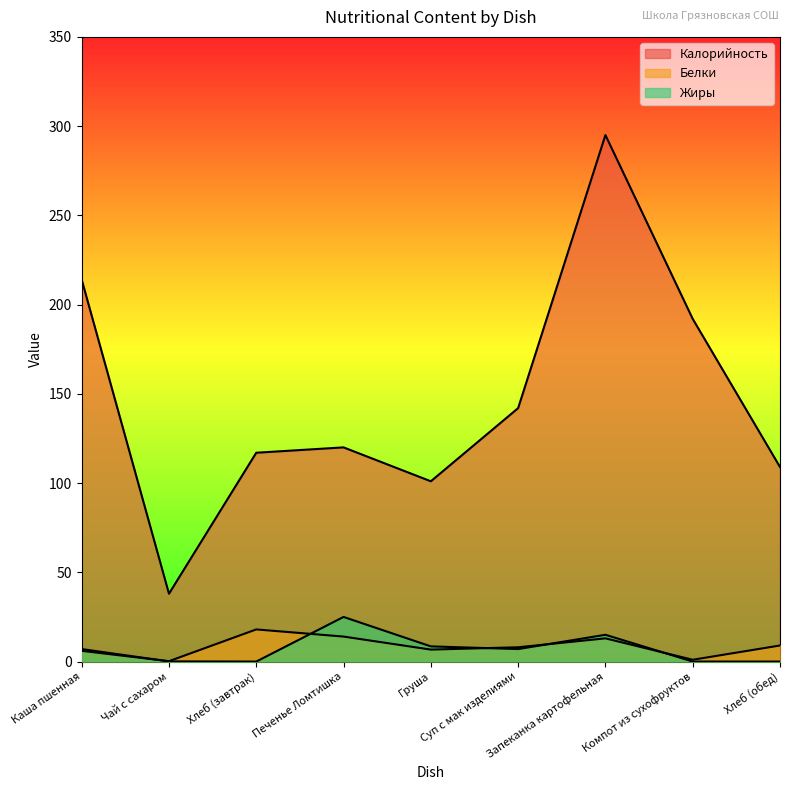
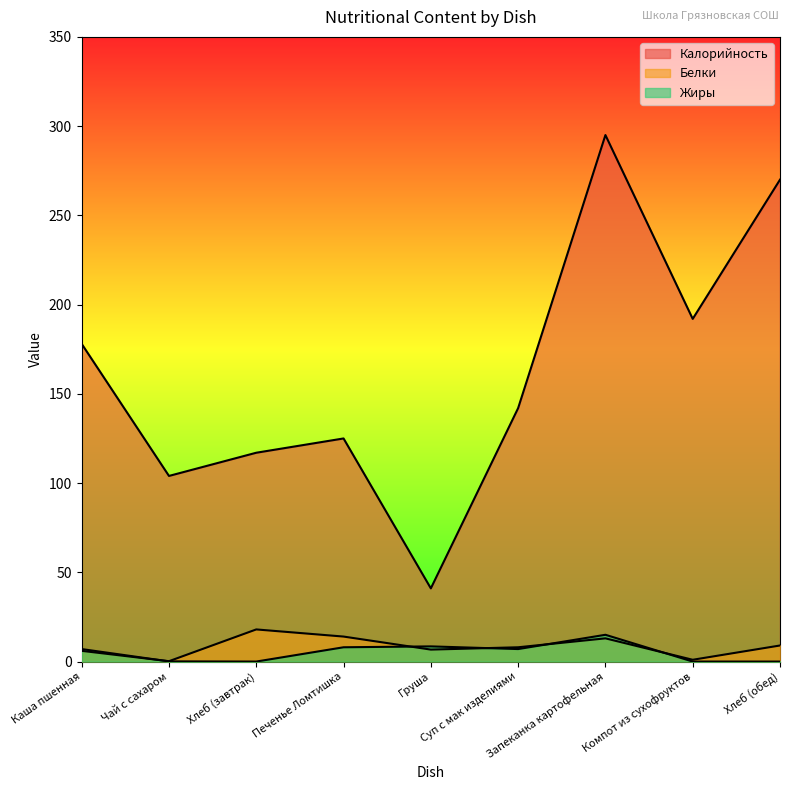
  {
    "Калорийность": {
-     "Каша пшенная": 214,
-     "Чай с сахаром": 38,
+     "Каша пшенная": 178,
+     "Чай с сахаром": 104,
      "Хлеб (завтрак)": 117,
-     "Печенье Ломтишка": 120,
-     "Груша": 101,
+     "Печенье Ломтишка": 125,
+     "Груша": 41,
      "Суп с мак изделиями": 142,
      "Запеканка картофельная": 295,
      "Компот из сухофруктов": 192,
-     "Хлеб (обед)": 109
+     "Хлеб (обед)": 270
    },
    "Белки": {
      "Хлеб (завтрак)": 18,
      "Печенье Ломтишка": 14,
      "Груша": 7,
      "Запеканка картофельная": 13,
      "Хлеб (обед)": 9
    },
    "Жиры": {
      "Хлеб (завтрак)": 0,
-     "Печенье Ломтишка": 25,
+     "Печенье Ломтишка": 8,
      "Груша": 9,
      "Запеканка картофельная": 15,
      "Хлеб (обед)": 0
    }
  }
